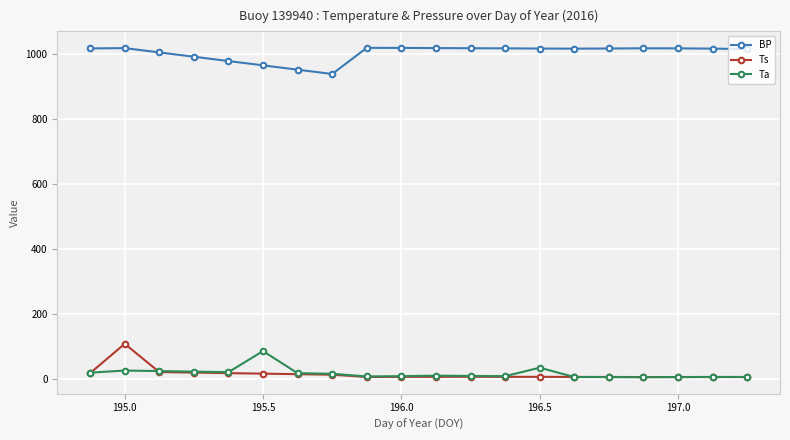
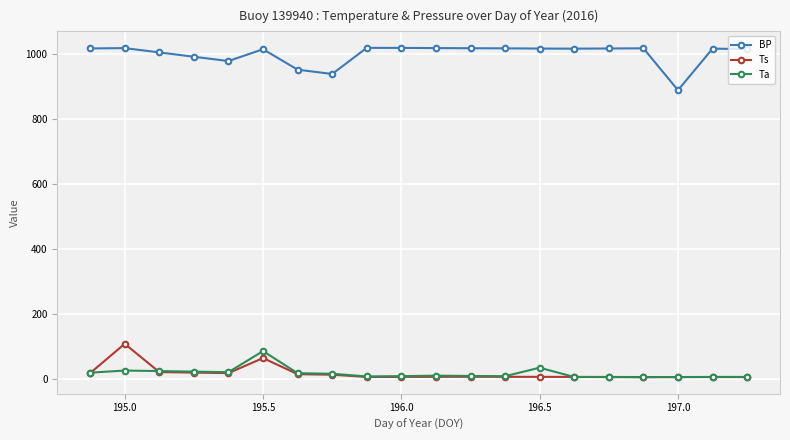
  {
    "BP": {
      "195.0": 1020,
-     "195.5": 960,
+     "195.5": 1010,
      "196.0": 1020,
      "196.5": 1020,
-     "197.0": 1020
+     "197.0": 890
    },
    "Ts": {
      "195.0": 110,
-     "195.5": 20,
+     "195.5": 60,
      "196.5": 10
    },
    "Ta": {
      "195.0": 20,
      "195.5": 80,
      "196.5": 30
    }
  }
